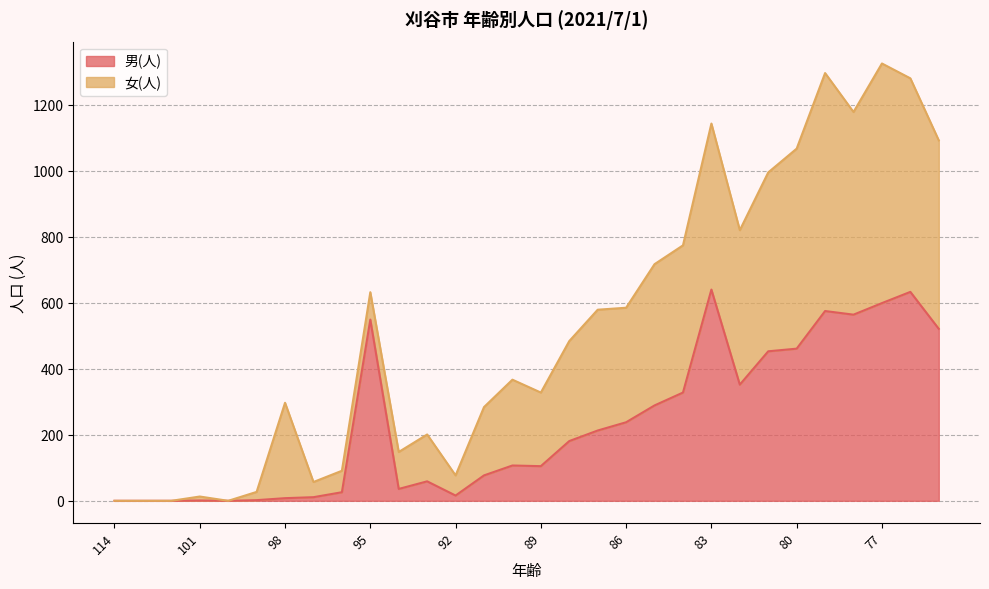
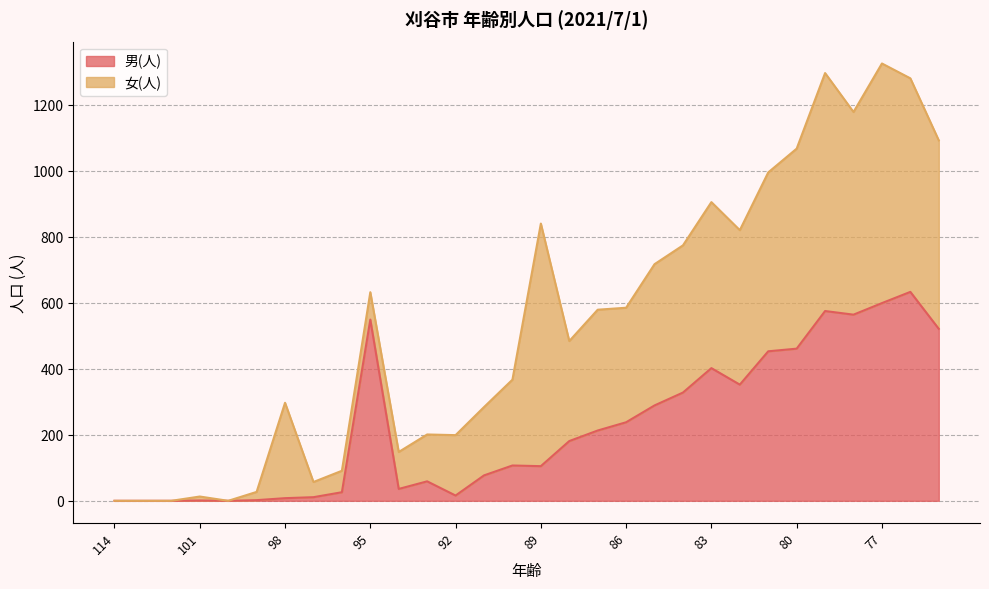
  {
    "男(人)": {
      "101": 0,
      "98": 10,
      "95": 550,
      "92": 20,
      "89": 110,
      "86": 240,
-     "83": 640,
+     "83": 400,
      "80": 460,
      "77": 600
    },
    "女(人)": {
      "101": 10,
      "98": 290,
      "95": 80,
-     "92": 60,
-     "89": 220,
+     "92": 180,
+     "89": 740,
      "86": 350,
      "83": 500,
      "80": 610,
      "77": 730
    }
  }
